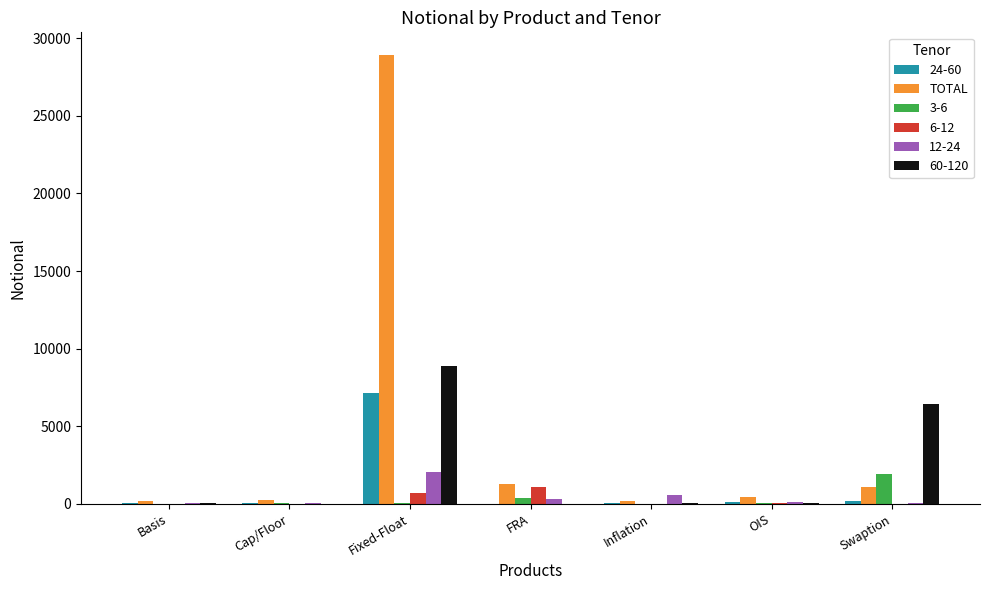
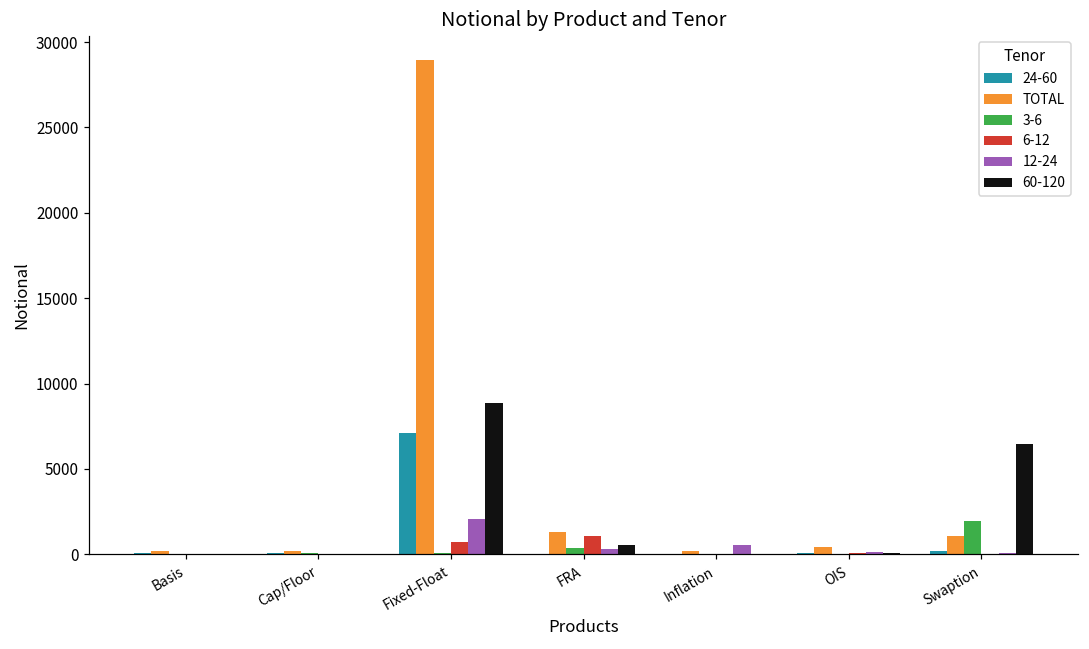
  {
    "24-60": {
      "Fixed-Float": 7100,
      "Swaption": 200
    },
    "TOTAL": {
      "Basis": 200,
      "Cap/Floor": 200,
      "Fixed-Float": 28900,
      "FRA": 1300,
      "Inflation": 200,
      "OIS": 400,
      "Swaption": 1100
    },
    "3-6": {
      "FRA": 400,
      "Swaption": 1900
    },
    "6-12": {
      "Fixed-Float": 700,
      "FRA": 1100
    },
    "12-24": {
      "Fixed-Float": 2000,
      "FRA": 300,
      "Inflation": 600
    },
    "60-120": {
      "Fixed-Float": 8900,
-     "FRA": 0,
+     "FRA": 600,
      "Swaption": 6400
    }
  }
